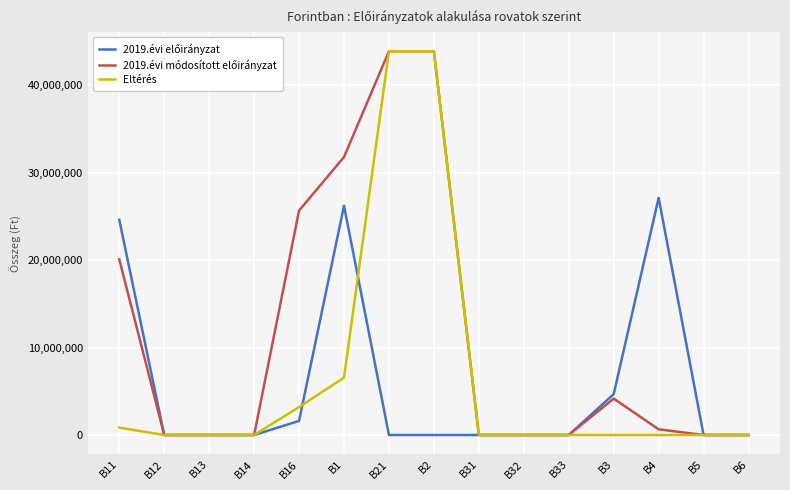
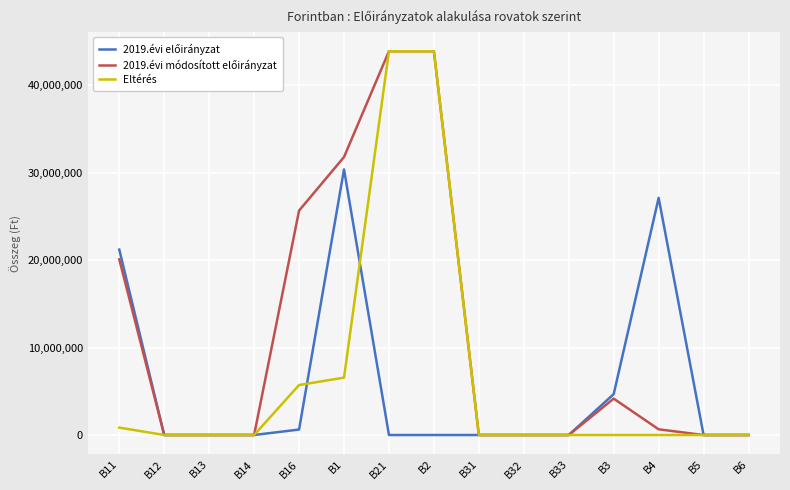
  {
    "2019.évi előirányzat": {
-     "B11": "25,000,000",
-     "B16": "2,000,000",
-     "B1": "26,000,000",
+     "B11": "21,000,000",
+     "B16": "1,000,000",
+     "B1": "30,000,000",
      "B21": "0",
      "B2": "0",
      "B3": "5,000,000",
      "B4": "27,000,000"
    },
    "2019.évi módosított előirányzat": {
      "B11": "20,000,000",
      "B16": "26,000,000",
      "B1": "32,000,000",
      "B3": "4,000,000",
      "B4": "1,000,000"
    },
    "Eltérés": {
      "B11": "1,000,000",
-     "B16": "3,000,000",
+     "B16": "6,000,000",
      "B1": "7,000,000",
      "B3": "0",
      "B4": "0"
    }
  }
